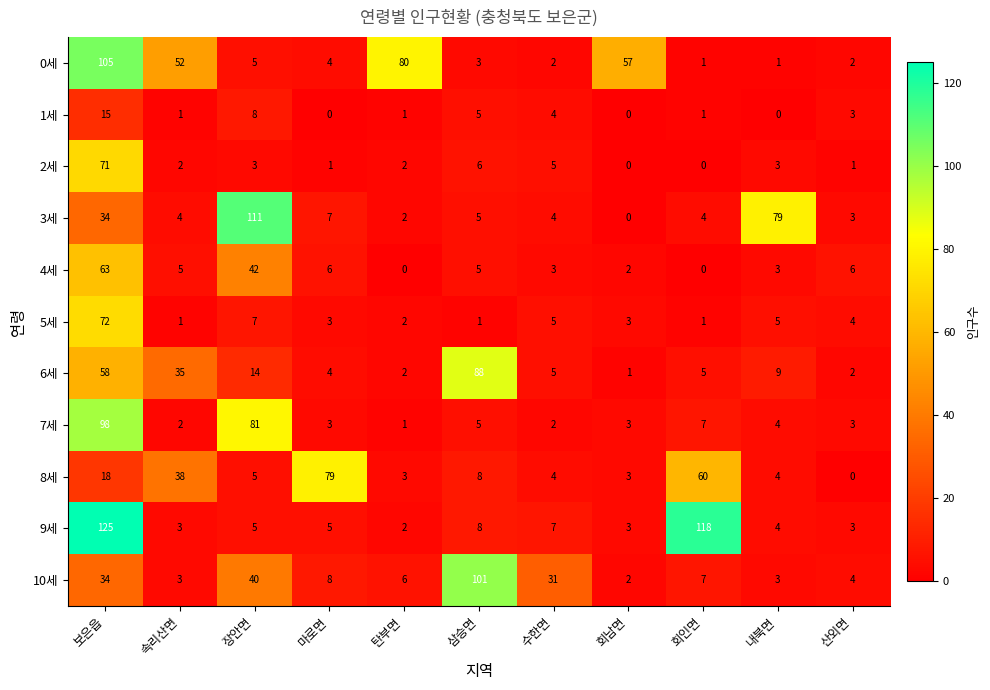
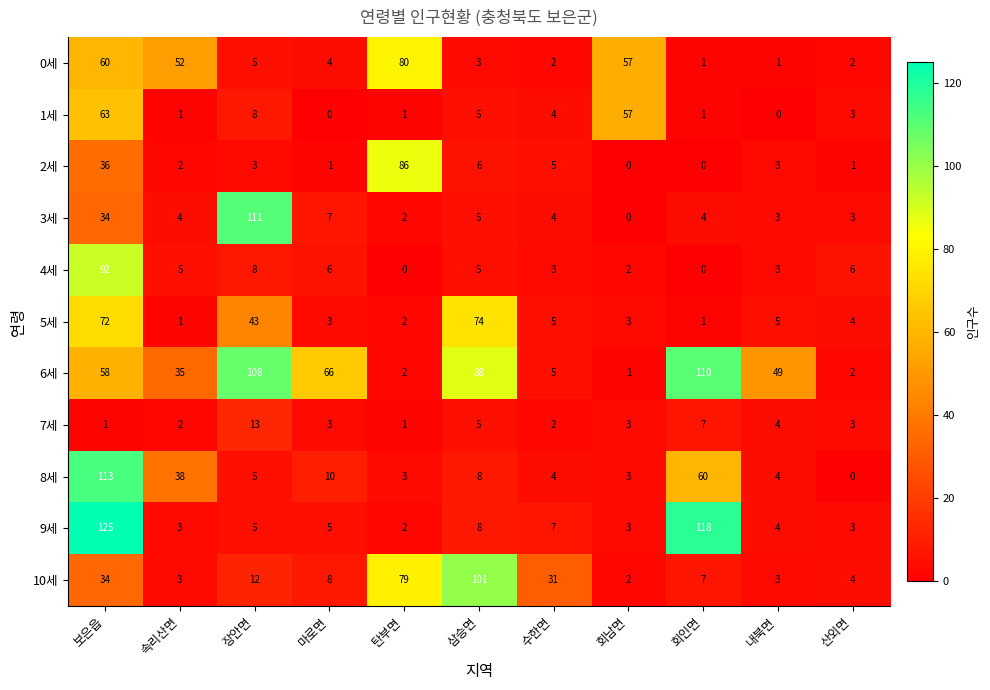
  {
    "0세": {
-     "보은읍": 105,
+     "보은읍": 60,
      "속리산면": 52,
      "장안면": 5,
      "마로면": 4,
      "탄부면": 80,
      "삼승면": 3,
      "수한면": 2,
      "회남면": 57,
      "회인면": 1,
      "내북면": 1,
      "산외면": 2
    },
    "1세": {
-     "보은읍": 15,
+     "보은읍": 63,
      "속리산면": 1,
      "장안면": 8,
      "마로면": 0,
      "탄부면": 1,
      "삼승면": 5,
      "수한면": 4,
-     "회남면": 0,
+     "회남면": 57,
      "회인면": 1,
      "내북면": 0,
      "산외면": 3
    },
    "2세": {
-     "보은읍": 71,
+     "보은읍": 36,
      "속리산면": 2,
      "장안면": 3,
      "마로면": 1,
-     "탄부면": 2,
+     "탄부면": 86,
      "삼승면": 6,
      "수한면": 5,
      "회남면": 0,
      "회인면": 0,
      "내북면": 3,
      "산외면": 1
    },
    "3세": {
      "보은읍": 34,
      "속리산면": 4,
      "장안면": 111,
      "마로면": 7,
      "탄부면": 2,
      "삼승면": 5,
      "수한면": 4,
      "회남면": 0,
      "회인면": 4,
-     "내북면": 79,
+     "내북면": 3,
      "산외면": 3
    },
    "4세": {
-     "보은읍": 63,
+     "보은읍": 92,
      "속리산면": 5,
-     "장안면": 42,
+     "장안면": 8,
      "마로면": 6,
      "탄부면": 0,
      "삼승면": 5,
      "수한면": 3,
      "회남면": 2,
      "회인면": 0,
      "내북면": 3,
      "산외면": 6
    },
    "5세": {
      "보은읍": 72,
      "속리산면": 1,
-     "장안면": 7,
+     "장안면": 43,
      "마로면": 3,
      "탄부면": 2,
-     "삼승면": 1,
+     "삼승면": 74,
      "수한면": 5,
      "회남면": 3,
      "회인면": 1,
      "내북면": 5,
      "산외면": 4
    },
    "6세": {
      "보은읍": 58,
      "속리산면": 35,
-     "장안면": 14,
-     "마로면": 4,
+     "장안면": 108,
+     "마로면": 66,
      "탄부면": 2,
      "삼승면": 88,
      "수한면": 5,
      "회남면": 1,
-     "회인면": 5,
-     "내북면": 9,
+     "회인면": 110,
+     "내북면": 49,
      "산외면": 2
    },
    "7세": {
-     "보은읍": 98,
+     "보은읍": 1,
      "속리산면": 2,
-     "장안면": 81,
+     "장안면": 13,
      "마로면": 3,
      "탄부면": 1,
      "삼승면": 5,
      "수한면": 2,
      "회남면": 3,
      "회인면": 7,
      "내북면": 4,
      "산외면": 3
    },
    "8세": {
-     "보은읍": 18,
+     "보은읍": 113,
      "속리산면": 38,
      "장안면": 5,
-     "마로면": 79,
+     "마로면": 10,
      "탄부면": 3,
      "삼승면": 8,
      "수한면": 4,
      "회남면": 3,
      "회인면": 60,
      "내북면": 4,
      "산외면": 0
    },
    "9세": {
      "보은읍": 125,
      "속리산면": 3,
      "장안면": 5,
      "마로면": 5,
      "탄부면": 2,
      "삼승면": 8,
      "수한면": 7,
      "회남면": 3,
      "회인면": 118,
      "내북면": 4,
      "산외면": 3
    },
    "10세": {
      "보은읍": 34,
      "속리산면": 3,
-     "장안면": 40,
+     "장안면": 12,
      "마로면": 8,
-     "탄부면": 6,
+     "탄부면": 79,
      "삼승면": 101,
      "수한면": 31,
      "회남면": 2,
      "회인면": 7,
      "내북면": 3,
      "산외면": 4
    }
  }
